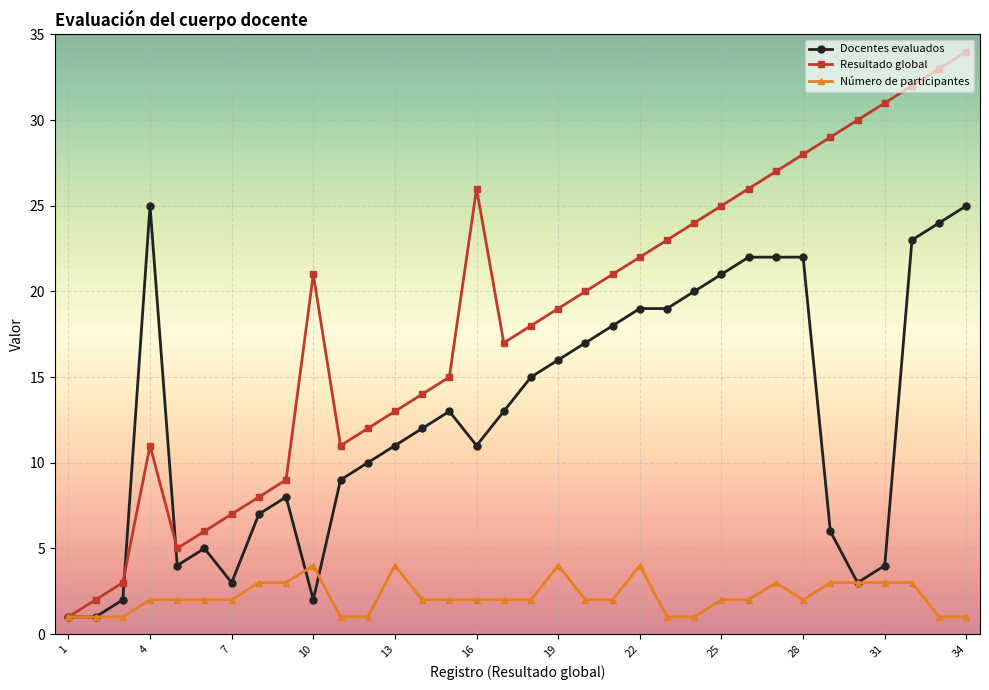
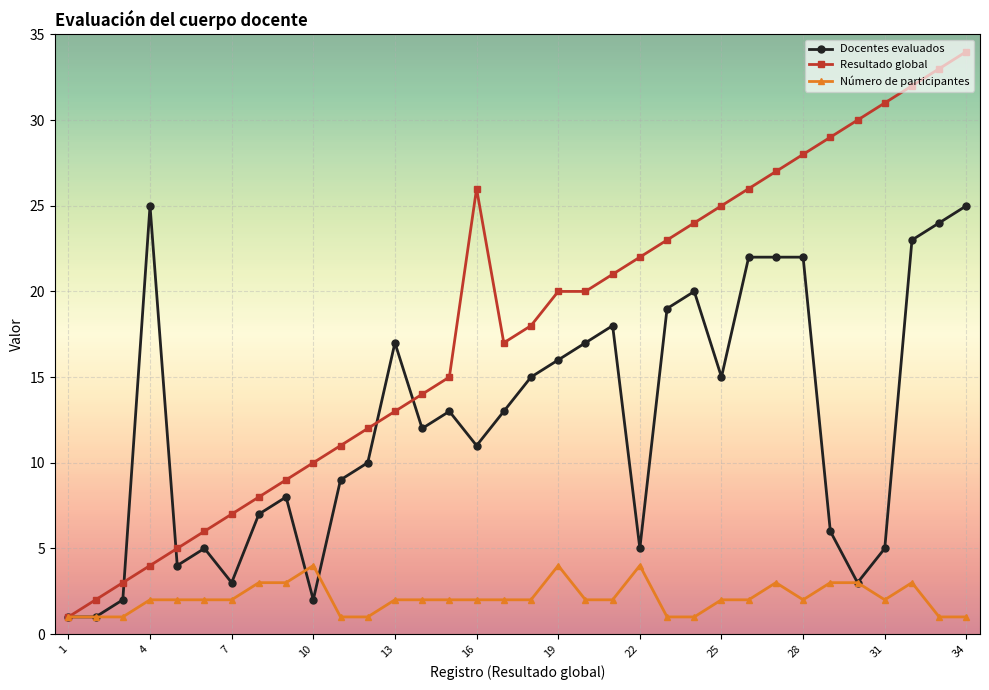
  {
    "Docentes evaluados": {
      "4": 25,
      "7": 3,
      "10": 2,
-     "13": 11,
+     "13": 17,
      "16": 11,
      "19": 16,
-     "22": 19,
-     "25": 21,
+     "22": 5,
+     "25": 15,
      "28": 22,
-     "31": 4,
+     "31": 5,
      "34": 25
    },
    "Resultado global": {
-     "4": 11,
+     "4": 4,
      "7": 7,
-     "10": 21,
+     "10": 10,
      "13": 13,
      "16": 26,
-     "19": 19,
+     "19": 20,
      "22": 22,
      "25": 25,
      "28": 28,
      "31": 31
    },
    "Número de participantes": {
      "4": 2,
      "7": 2,
      "10": 4,
-     "13": 4,
+     "13": 2,
      "16": 2,
      "19": 4,
      "22": 4,
      "25": 2,
      "28": 2,
-     "31": 3,
+     "31": 2,
      "34": 1
    }
  }
